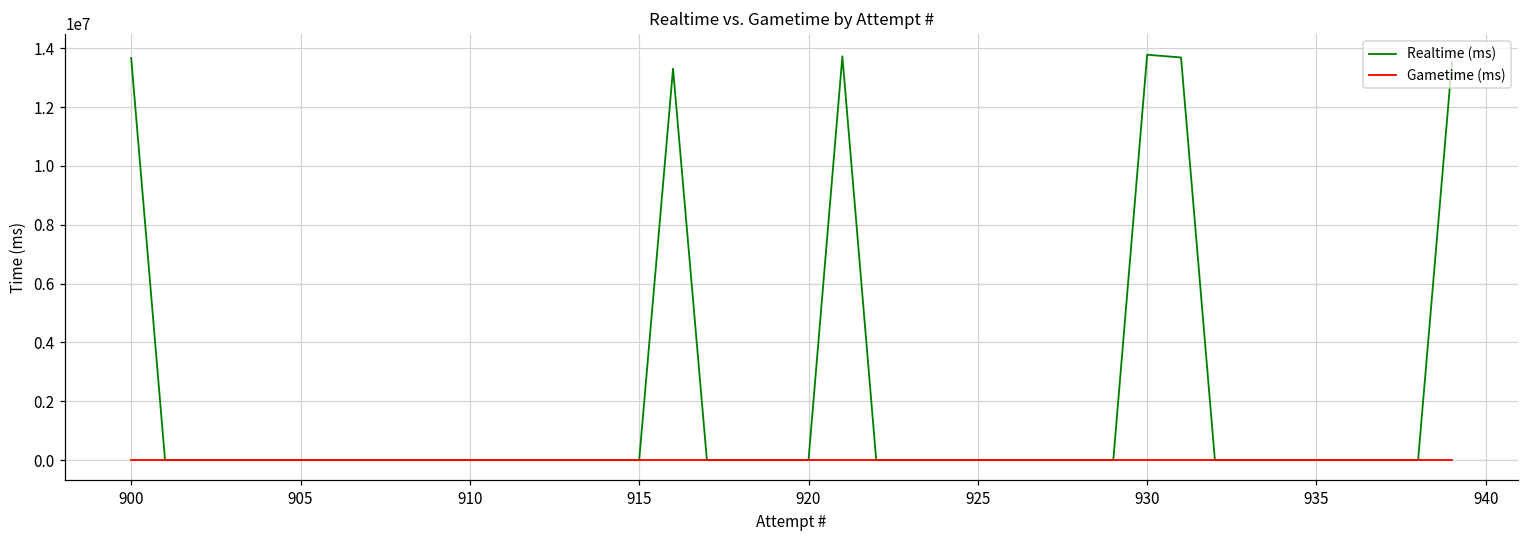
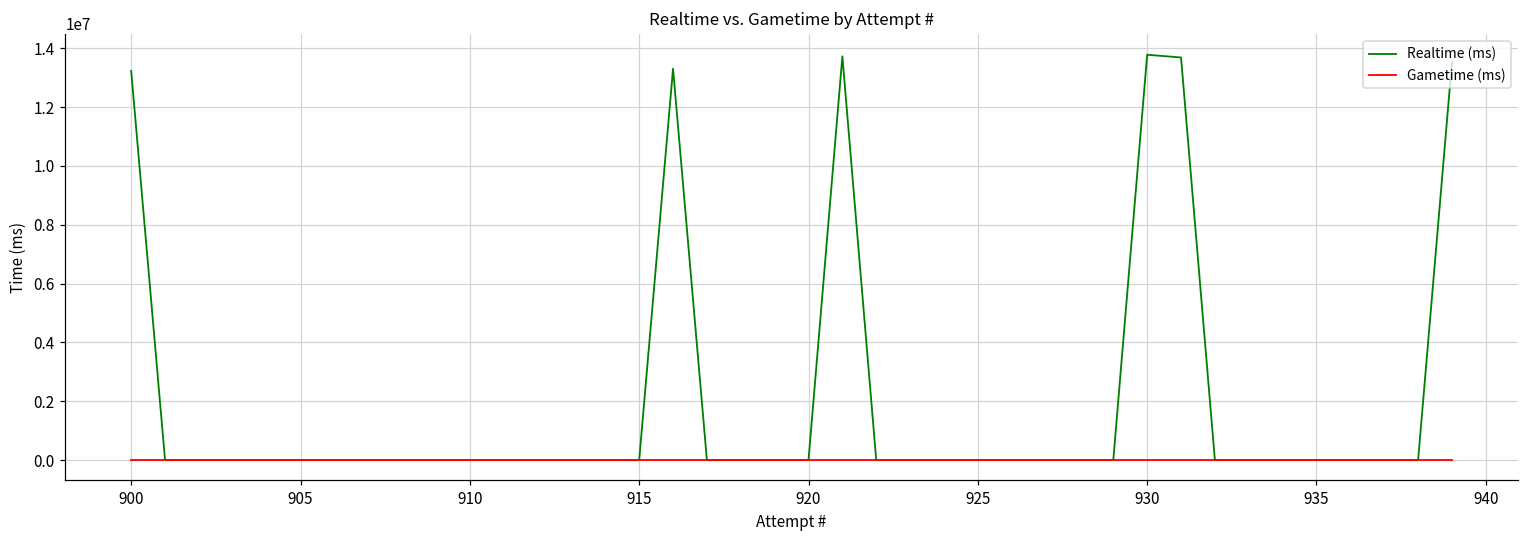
  {
    "Realtime (ms)": {
-     "900": 13700000,
+     "900": 13200000,
      "930": 13800000
    },
    "Gametime (ms)": {
      "900": 0,
      "930": 0
    }
  }
